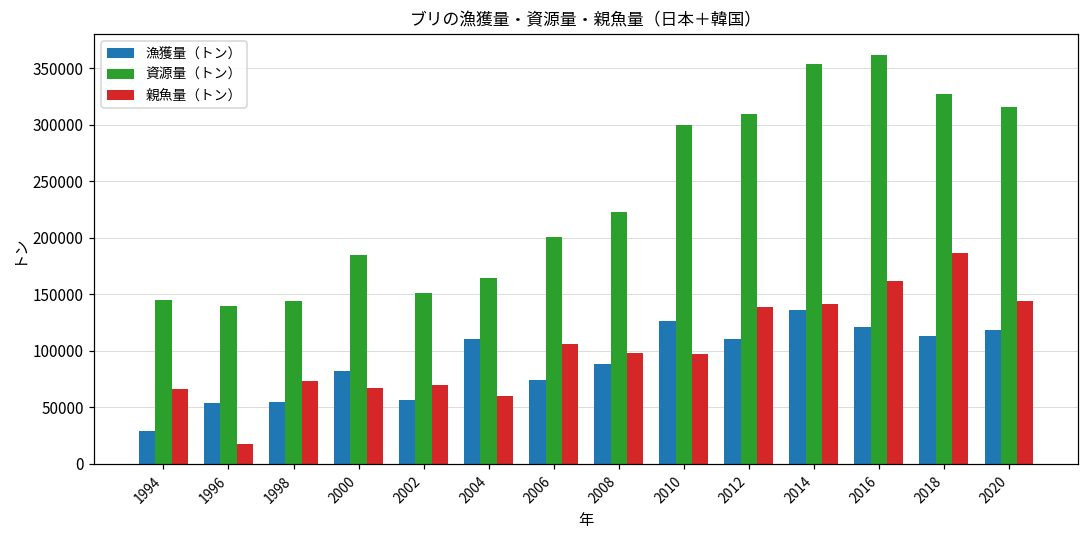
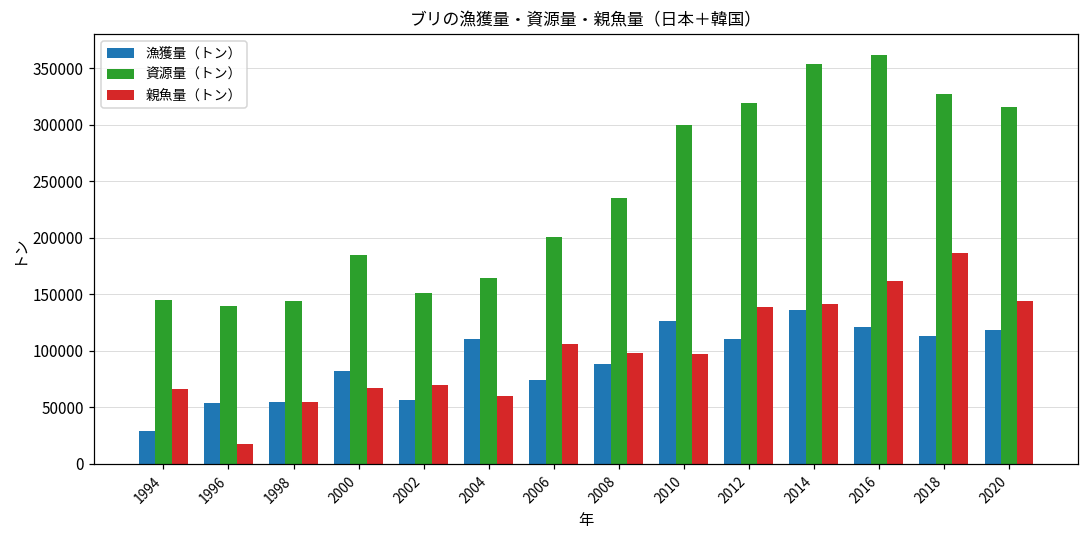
  {
    "漁獲量（トン）": {
      "1994": 29000,
      "1996": 54000,
      "1998": 55000,
      "2000": 82000,
      "2002": 57000,
      "2004": 111000,
      "2006": 74000,
      "2008": 89000,
      "2010": 126000,
      "2012": 111000,
      "2014": 136000,
      "2016": 121000,
      "2018": 113000,
      "2020": 118000
    },
    "資源量（トン）": {
      "1994": 145000,
      "1996": 140000,
      "1998": 144000,
      "2000": 185000,
      "2002": 151000,
      "2004": 165000,
      "2006": 201000,
-     "2008": 223000,
+     "2008": 235000,
      "2010": 300000,
-     "2012": 309000,
+     "2012": 320000,
      "2014": 354000,
      "2016": 362000,
      "2018": 327000,
      "2020": 316000
    },
    "親魚量（トン）": {
      "1994": 67000,
      "1996": 18000,
-     "1998": 74000,
+     "1998": 55000,
      "2000": 67000,
      "2002": 70000,
      "2004": 60000,
      "2006": 106000,
      "2008": 98000,
      "2010": 97000,
      "2012": 139000,
      "2014": 141000,
      "2016": 162000,
      "2018": 186000,
      "2020": 144000
    }
  }
